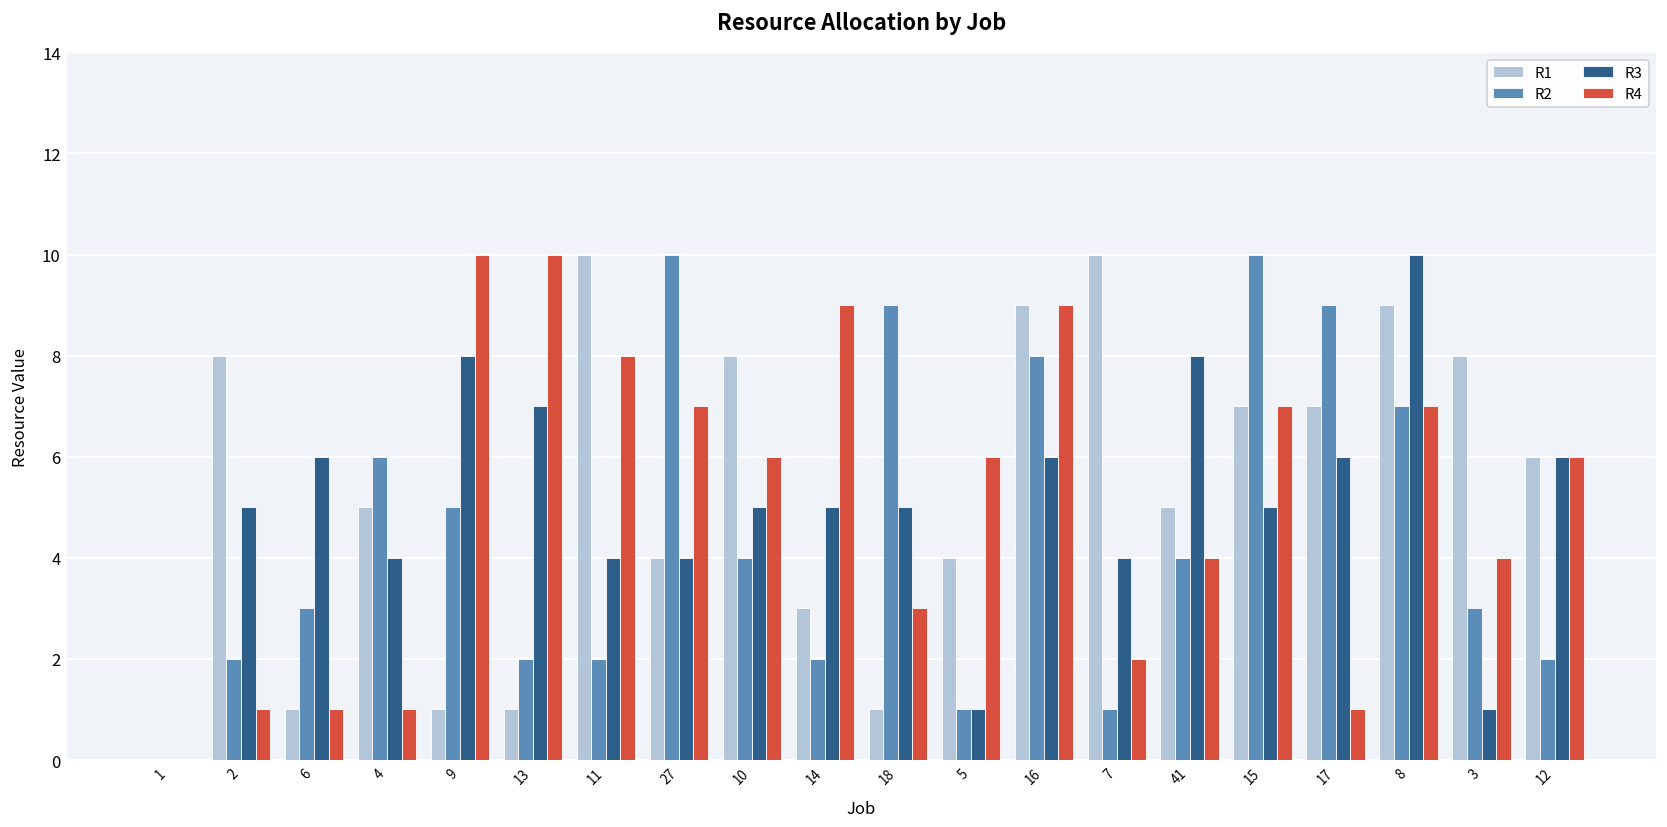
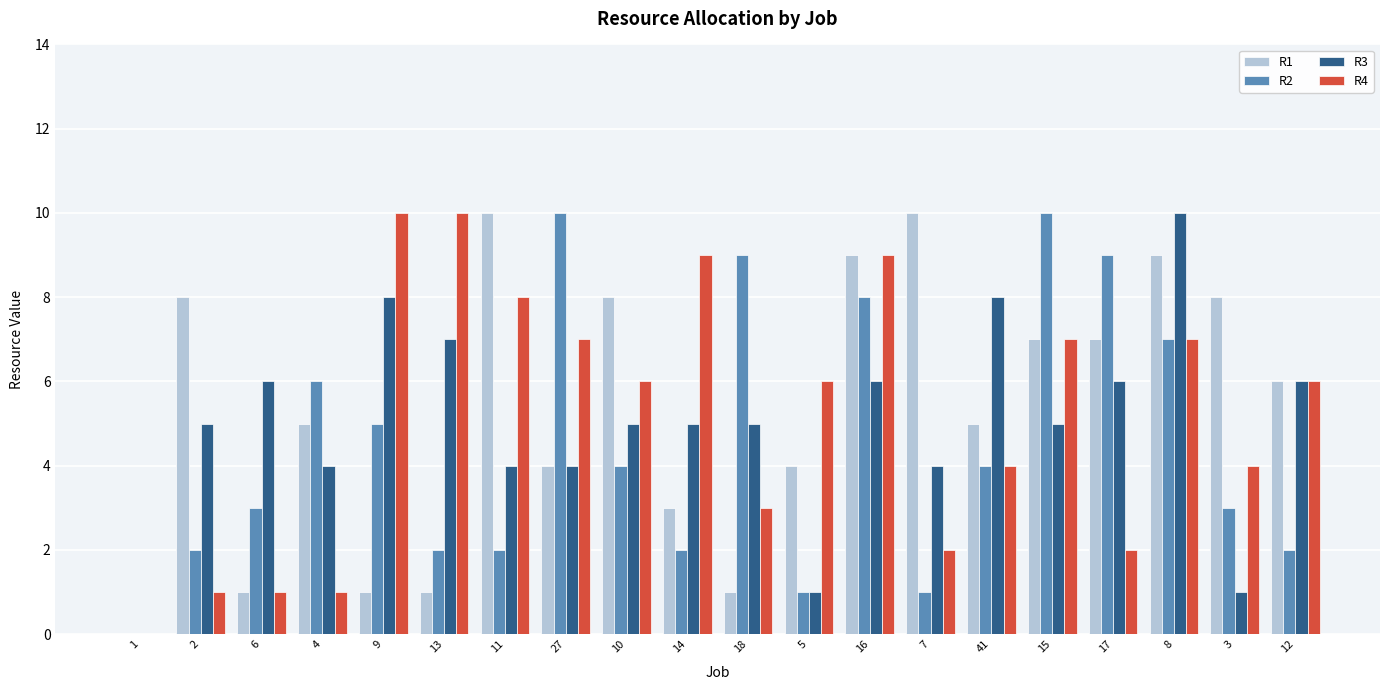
  {
    "R1": {
      "1": 0,
      "2": 8,
      "6": 1,
      "4": 5,
      "9": 1,
      "13": 1,
      "11": 10,
      "27": 4,
      "10": 8,
      "14": 3,
      "18": 1,
      "5": 4,
      "16": 9,
      "7": 10,
      "41": 5,
      "15": 7,
      "17": 7,
      "8": 9,
      "3": 8,
      "12": 6
    },
    "R2": {
      "1": 0,
      "2": 2,
      "6": 3,
      "4": 6,
      "9": 5,
      "13": 2,
      "11": 2,
      "27": 10,
      "10": 4,
      "14": 2,
      "18": 9,
      "5": 1,
      "16": 8,
      "7": 1,
      "41": 4,
      "15": 10,
      "17": 9,
      "8": 7,
      "3": 3,
      "12": 2
    },
    "R3": {
      "1": 0,
      "2": 5,
      "6": 6,
      "4": 4,
      "9": 8,
      "13": 7,
      "11": 4,
      "27": 4,
      "10": 5,
      "14": 5,
      "18": 5,
      "5": 1,
      "16": 6,
      "7": 4,
      "41": 8,
      "15": 5,
      "17": 6,
      "8": 10,
      "3": 1,
      "12": 6
    },
    "R4": {
      "1": 0,
      "2": 1,
      "6": 1,
      "4": 1,
      "9": 10,
      "13": 10,
      "11": 8,
      "27": 7,
      "10": 6,
      "14": 9,
      "18": 3,
      "5": 6,
      "16": 9,
      "7": 2,
      "41": 4,
      "15": 7,
-     "17": 1,
+     "17": 2,
      "8": 7,
      "3": 4,
      "12": 6
    }
  }
